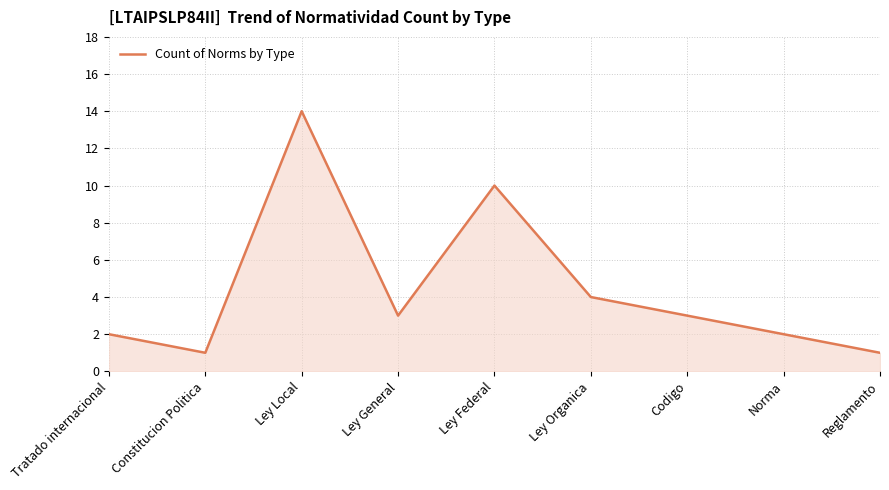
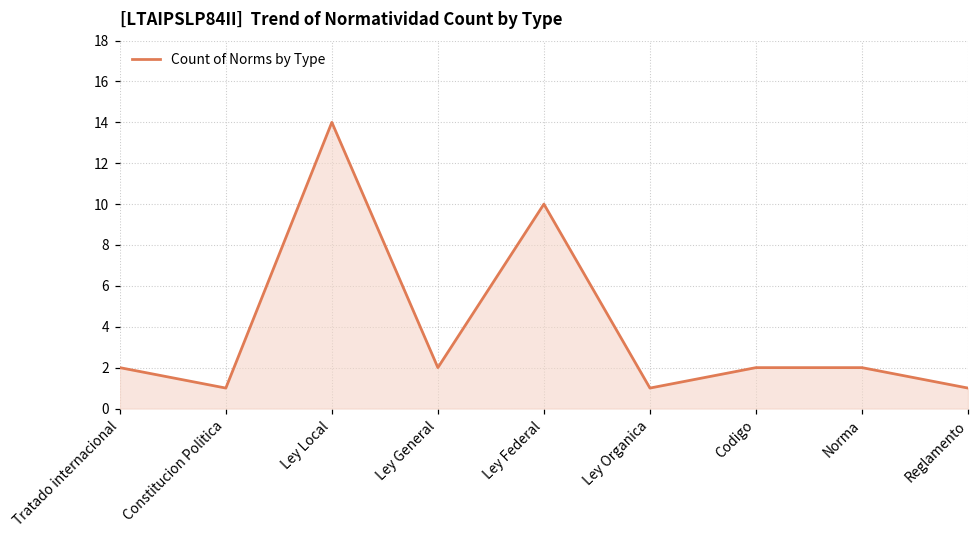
  {
    "Tratado internacional": 2,
    "Constitucion Politica": 1,
    "Ley Local": 14,
-   "Ley General": 3,
+   "Ley General": 2,
    "Ley Federal": 10,
-   "Ley Organica": 4,
-   "Codigo": 3,
+   "Ley Organica": 1,
+   "Codigo": 2,
    "Norma": 2,
    "Reglamento": 1
  }
